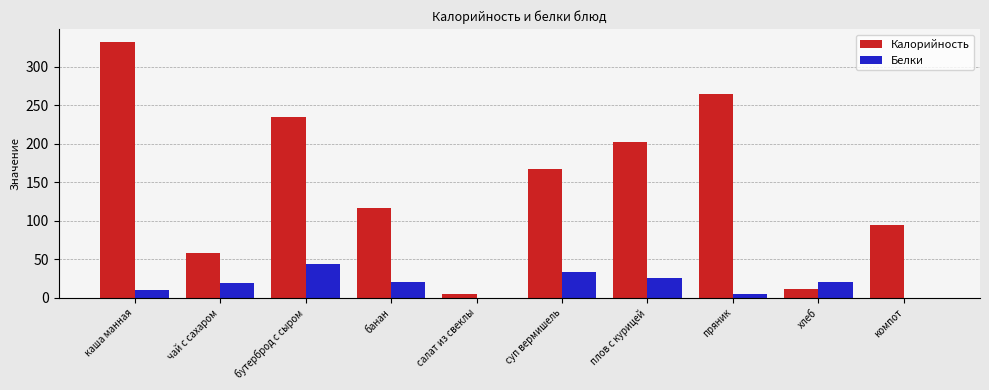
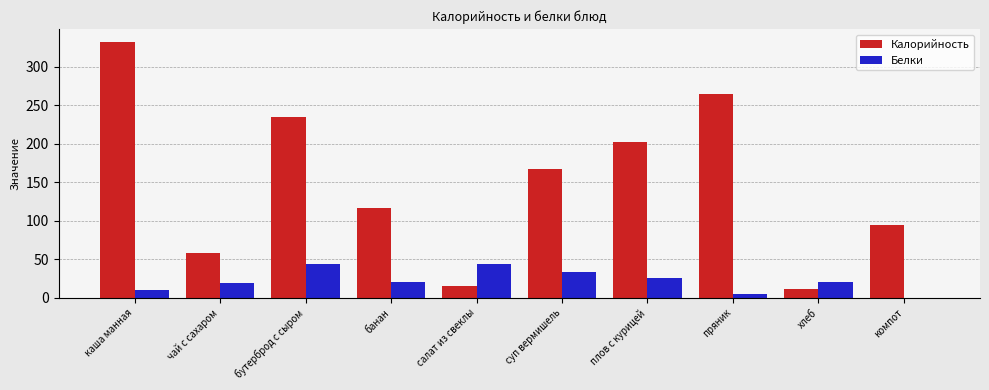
  {
    "Калорийность": {
      "каша манная": 330,
      "чай с сахаром": 60,
      "бутерброд с сыром": 240,
      "банан": 120,
-     "салат из свеклы": 10,
+     "салат из свеклы": 20,
      "суп вермишель": 170,
      "плов с курицей": 200,
      "пряник": 260,
      "хлеб": 10,
      "компот": 90
    },
    "Белки": {
      "каша манная": 10,
      "чай с сахаром": 20,
      "бутерброд с сыром": 40,
      "банан": 20,
-     "салат из свеклы": 0,
+     "салат из свеклы": 40,
      "суп вермишель": 30,
      "плов с курицей": 30,
      "пряник": 10,
      "хлеб": 20,
      "компот": 0
    }
  }
